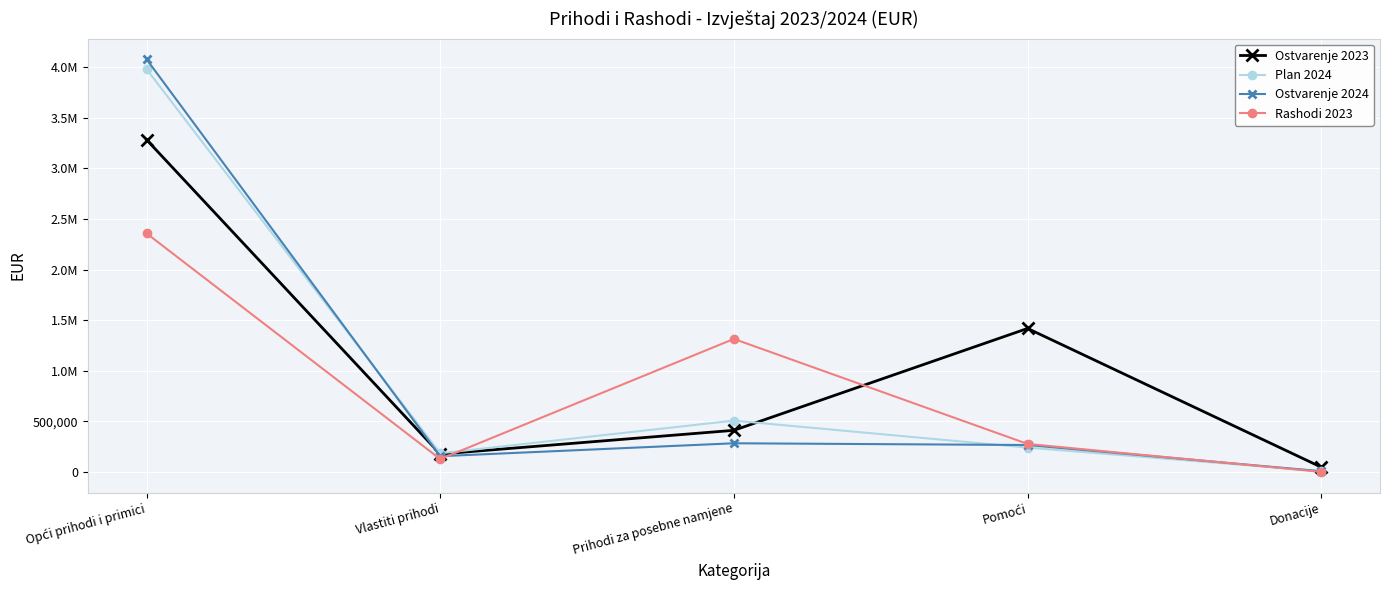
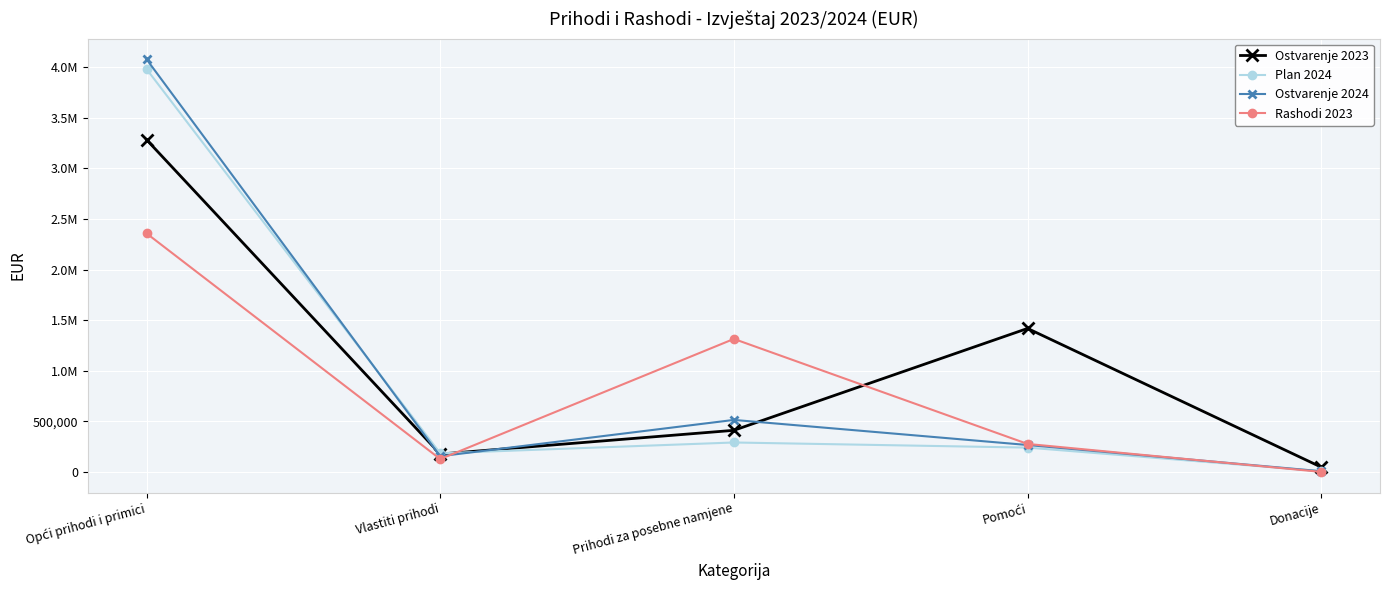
  {
    "Ostvarenje 2023": {
      "Opći prihodi i primici": "3,280,000",
      "Prihodi za posebne namjene": "410,000",
      "Pomoći": "1,420,000",
      "Donacije": "50,000"
    },
    "Plan 2024": {
      "Opći prihodi i primici": "3,980,000",
-     "Prihodi za posebne namjene": "510,000",
+     "Prihodi za posebne namjene": "290,000",
      "Pomoći": "240,000"
    },
    "Ostvarenje 2024": {
      "Opći prihodi i primici": "4,080,000",
-     "Prihodi za posebne namjene": "280,000"
+     "Prihodi za posebne namjene": "510,000"
    },
    "Rashodi 2023": {
      "Opći prihodi i primici": "2,360,000",
      "Vlastiti prihodi": "130,000",
      "Prihodi za posebne namjene": "1,310,000"
    }
  }
